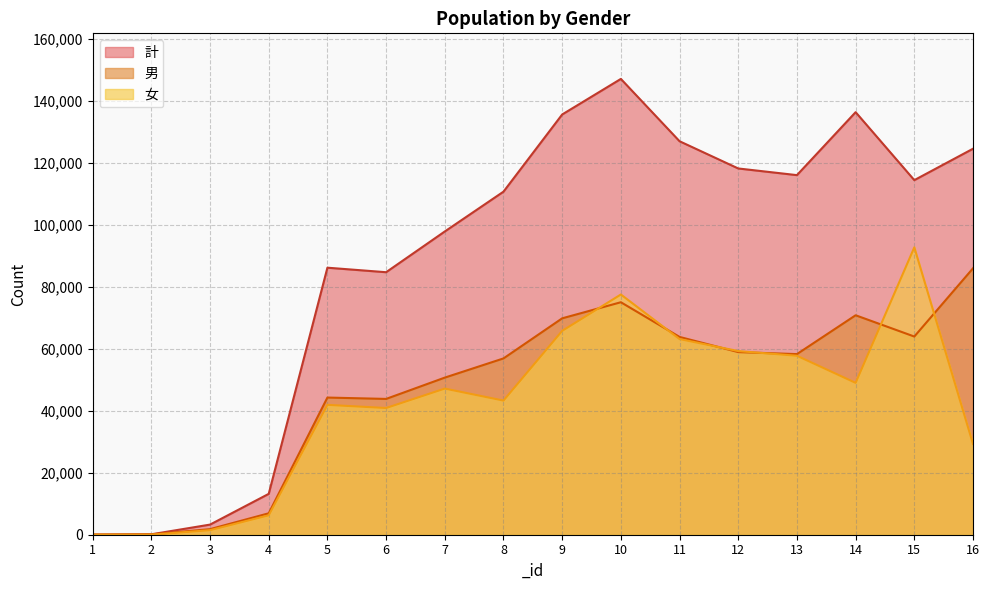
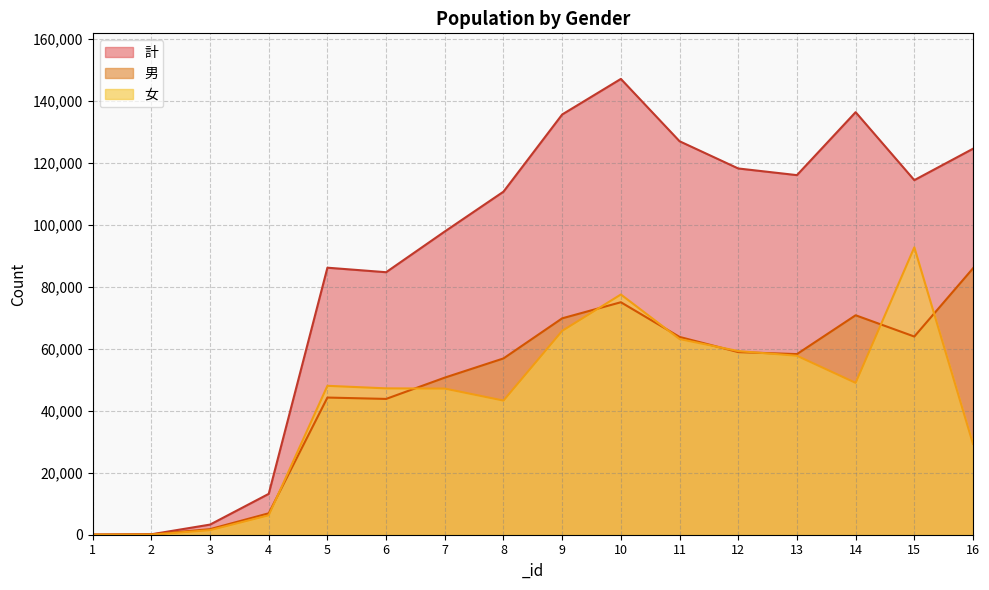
  {
    "女": {
-     "5": "42,000",
-     "6": "41,000",
+     "5": "48,000",
+     "6": "47,000",
      "7": "47,000",
      "8": "43,000",
      "9": "66,000",
      "10": "78,000",
      "14": "49,000",
      "15": "93,000",
      "16": "29,000"
    }
  }
